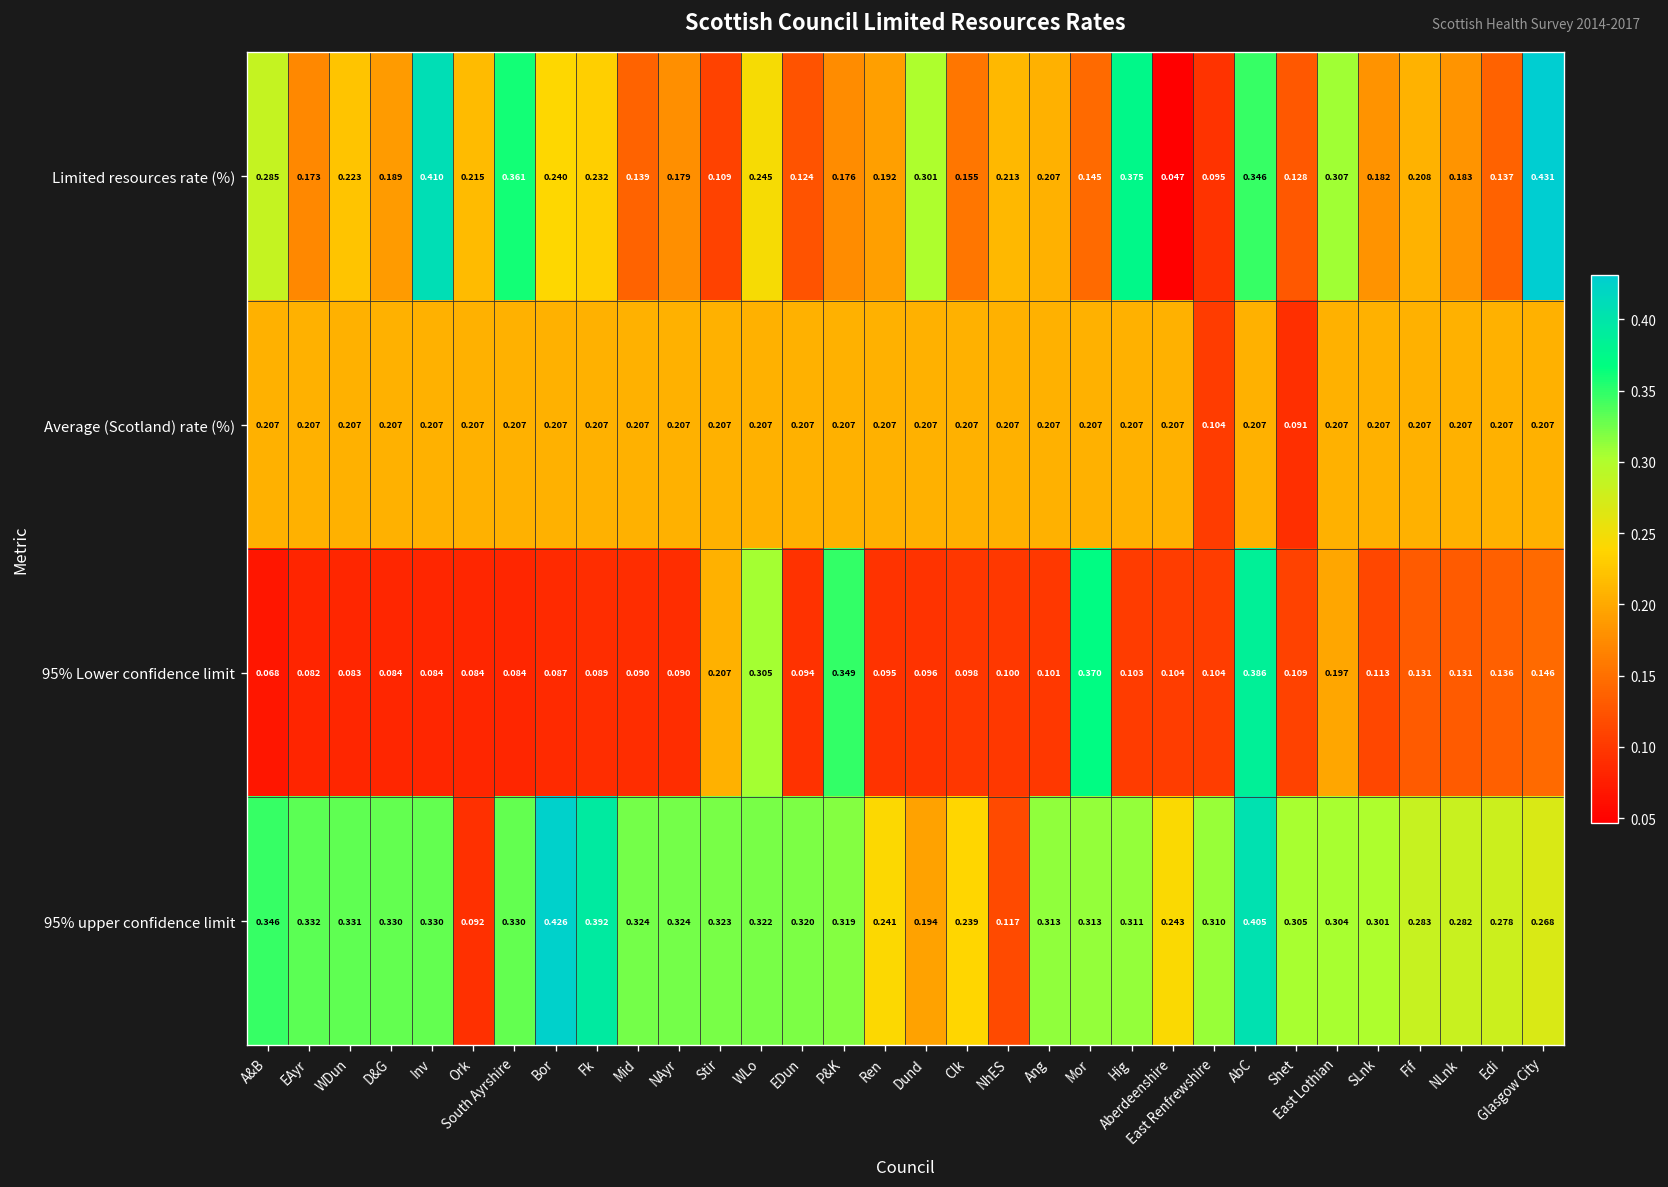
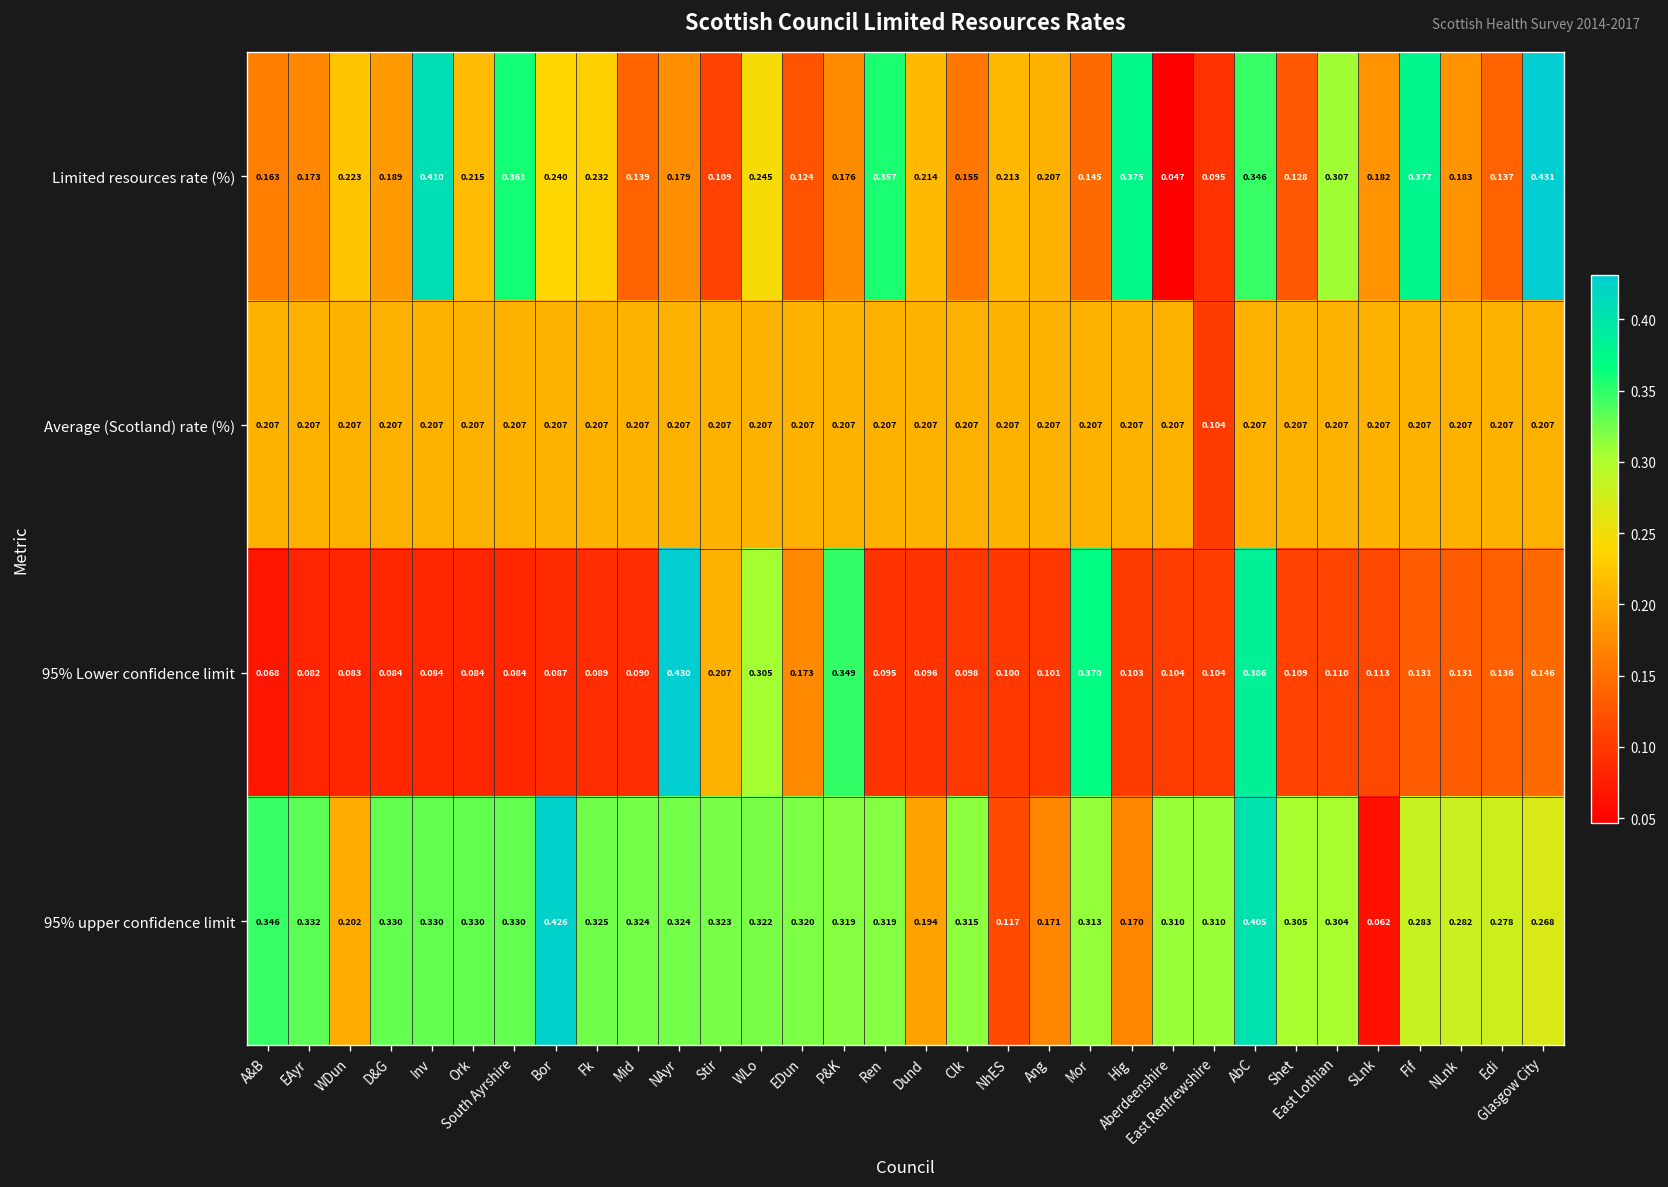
  {
    "Limited resources rate (%)": {
-     "A&B": 0.285,
+     "A&B": 0.163,
      "EAyr": 0.173,
      "WDun": 0.223,
      "D&G": 0.189,
      "Inv": 0.410,
      "Ork": 0.215,
      "South Ayrshire": 0.361,
      "Bor": 0.240,
      "Fk": 0.232,
      "Mid": 0.139,
      "NAyr": 0.179,
      "Stir": 0.109,
      "WLo": 0.245,
      "EDun": 0.124,
      "P&K": 0.176,
-     "Ren": 0.192,
-     "Dund": 0.301,
+     "Ren": 0.357,
+     "Dund": 0.214,
      "Clk": 0.155,
      "NhES": 0.213,
      "Ang": 0.207,
      "Mor": 0.145,
      "Hig": 0.375,
      "Aberdeenshire": 0.047,
      "East Renfrewshire": 0.095,
      "AbC": 0.346,
      "Shet": 0.128,
      "East Lothian": 0.307,
      "SLnk": 0.182,
-     "Fif": 0.208,
+     "Fif": 0.377,
      "NLnk": 0.183,
      "Edi": 0.137,
      "Glasgow City": 0.431
    },
    "Average (Scotland) rate (%)": {
      "A&B": 0.207,
      "EAyr": 0.207,
      "WDun": 0.207,
      "D&G": 0.207,
      "Inv": 0.207,
      "Ork": 0.207,
      "South Ayrshire": 0.207,
      "Bor": 0.207,
      "Fk": 0.207,
      "Mid": 0.207,
      "NAyr": 0.207,
      "Stir": 0.207,
      "WLo": 0.207,
      "EDun": 0.207,
      "P&K": 0.207,
      "Ren": 0.207,
      "Dund": 0.207,
      "Clk": 0.207,
      "NhES": 0.207,
      "Ang": 0.207,
      "Mor": 0.207,
      "Hig": 0.207,
      "Aberdeenshire": 0.207,
      "East Renfrewshire": 0.104,
      "AbC": 0.207,
-     "Shet": 0.091,
+     "Shet": 0.207,
      "East Lothian": 0.207,
      "SLnk": 0.207,
      "Fif": 0.207,
      "NLnk": 0.207,
      "Edi": 0.207,
      "Glasgow City": 0.207
    },
    "95% Lower confidence limit": {
      "A&B": 0.068,
      "EAyr": 0.082,
      "WDun": 0.083,
      "D&G": 0.084,
      "Inv": 0.084,
      "Ork": 0.084,
      "South Ayrshire": 0.084,
      "Bor": 0.087,
      "Fk": 0.089,
      "Mid": 0.090,
-     "NAyr": 0.090,
+     "NAyr": 0.430,
      "Stir": 0.207,
      "WLo": 0.305,
-     "EDun": 0.094,
+     "EDun": 0.173,
      "P&K": 0.349,
      "Ren": 0.095,
      "Dund": 0.096,
      "Clk": 0.098,
      "NhES": 0.100,
      "Ang": 0.101,
      "Mor": 0.370,
      "Hig": 0.103,
      "Aberdeenshire": 0.104,
      "East Renfrewshire": 0.104,
      "AbC": 0.386,
      "Shet": 0.109,
-     "East Lothian": 0.197,
+     "East Lothian": 0.110,
      "SLnk": 0.113,
      "Fif": 0.131,
      "NLnk": 0.131,
      "Edi": 0.136,
      "Glasgow City": 0.146
    },
    "95% upper confidence limit": {
      "A&B": 0.346,
      "EAyr": 0.332,
-     "WDun": 0.331,
+     "WDun": 0.202,
      "D&G": 0.330,
      "Inv": 0.330,
-     "Ork": 0.092,
+     "Ork": 0.330,
      "South Ayrshire": 0.330,
      "Bor": 0.426,
-     "Fk": 0.392,
+     "Fk": 0.325,
      "Mid": 0.324,
      "NAyr": 0.324,
      "Stir": 0.323,
      "WLo": 0.322,
      "EDun": 0.320,
      "P&K": 0.319,
-     "Ren": 0.241,
+     "Ren": 0.319,
      "Dund": 0.194,
-     "Clk": 0.239,
+     "Clk": 0.315,
      "NhES": 0.117,
-     "Ang": 0.313,
+     "Ang": 0.171,
      "Mor": 0.313,
-     "Hig": 0.311,
-     "Aberdeenshire": 0.243,
+     "Hig": 0.170,
+     "Aberdeenshire": 0.310,
      "East Renfrewshire": 0.310,
      "AbC": 0.405,
      "Shet": 0.305,
      "East Lothian": 0.304,
-     "SLnk": 0.301,
+     "SLnk": 0.062,
      "Fif": 0.283,
      "NLnk": 0.282,
      "Edi": 0.278,
      "Glasgow City": 0.268
    }
  }
